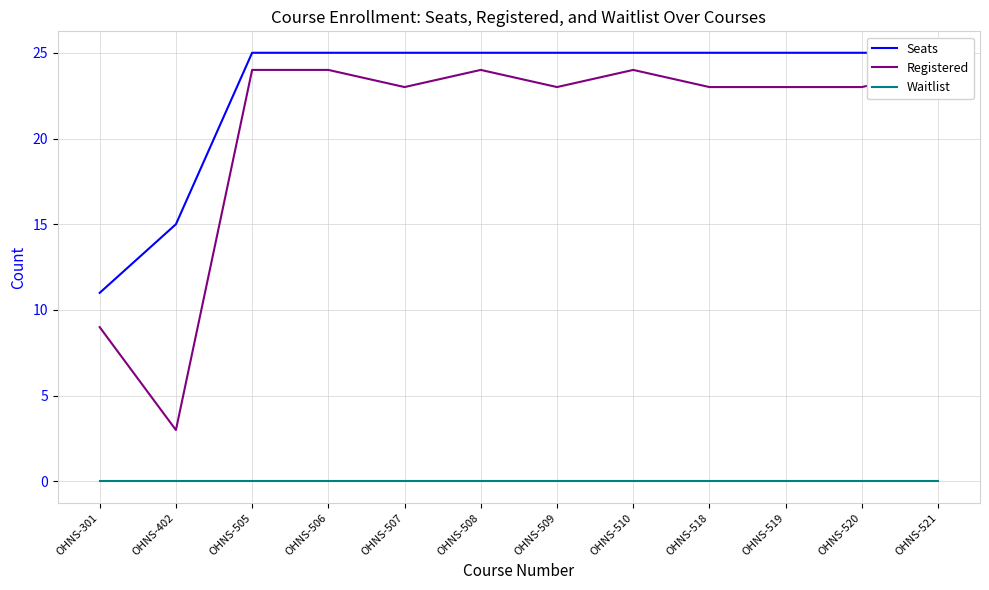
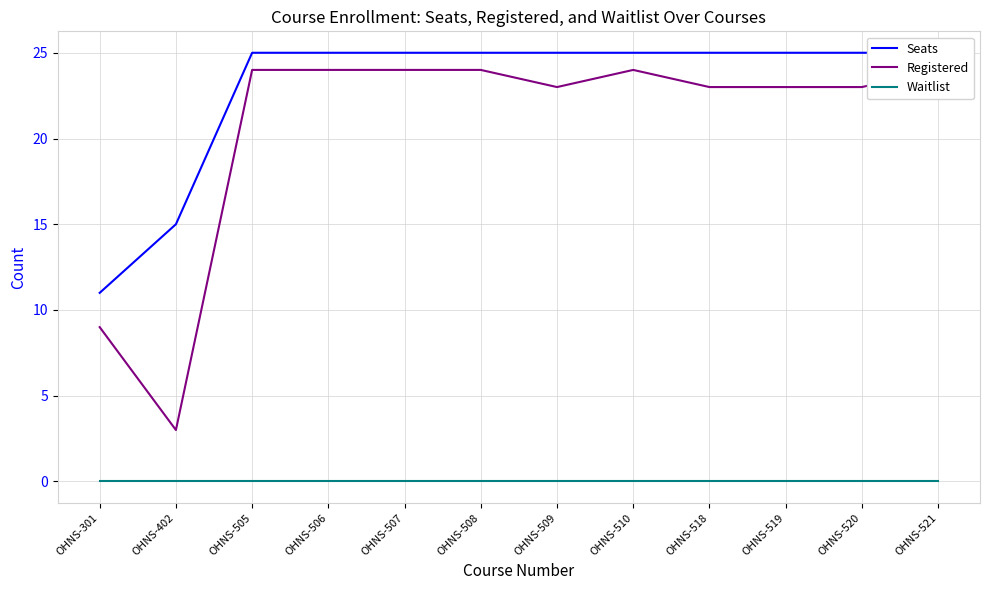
  {
    "Seats": {
      "OHNS-301": 11,
      "OHNS-402": 15,
      "OHNS-505": 25,
      "OHNS-506": 25,
      "OHNS-507": 25,
      "OHNS-508": 25,
      "OHNS-509": 25,
      "OHNS-510": 25,
      "OHNS-518": 25,
      "OHNS-519": 25,
      "OHNS-520": 25
    },
    "Registered": {
      "OHNS-301": 9,
      "OHNS-402": 3,
      "OHNS-505": 24,
      "OHNS-506": 24,
-     "OHNS-507": 23,
+     "OHNS-507": 24,
      "OHNS-508": 24,
      "OHNS-509": 23,
      "OHNS-510": 24,
      "OHNS-518": 23,
      "OHNS-519": 23,
      "OHNS-520": 23
    },
    "Waitlist": {
      "OHNS-301": 0,
      "OHNS-402": 0,
      "OHNS-505": 0,
      "OHNS-506": 0,
      "OHNS-507": 0,
      "OHNS-508": 0,
      "OHNS-509": 0,
      "OHNS-510": 0,
      "OHNS-518": 0,
      "OHNS-519": 0,
      "OHNS-520": 0,
      "OHNS-521": 0
    }
  }
